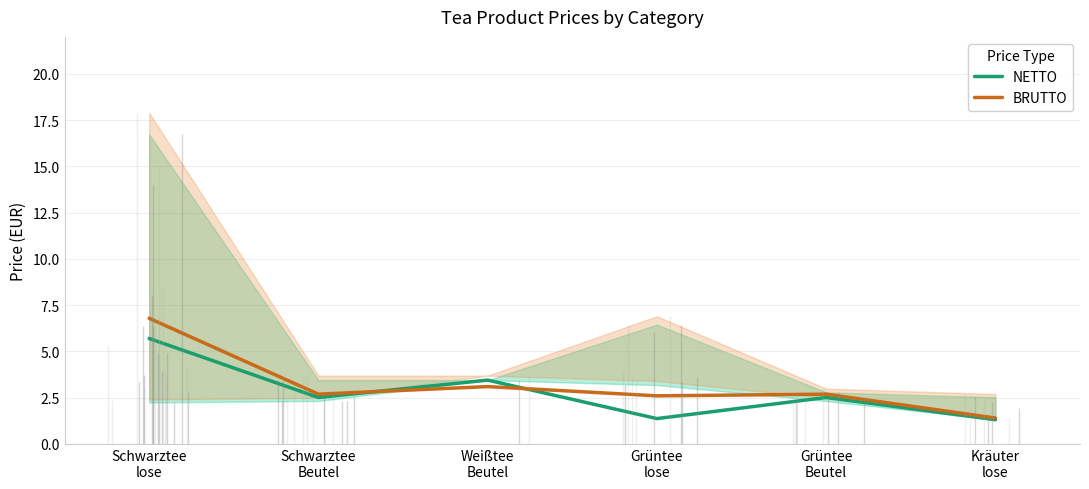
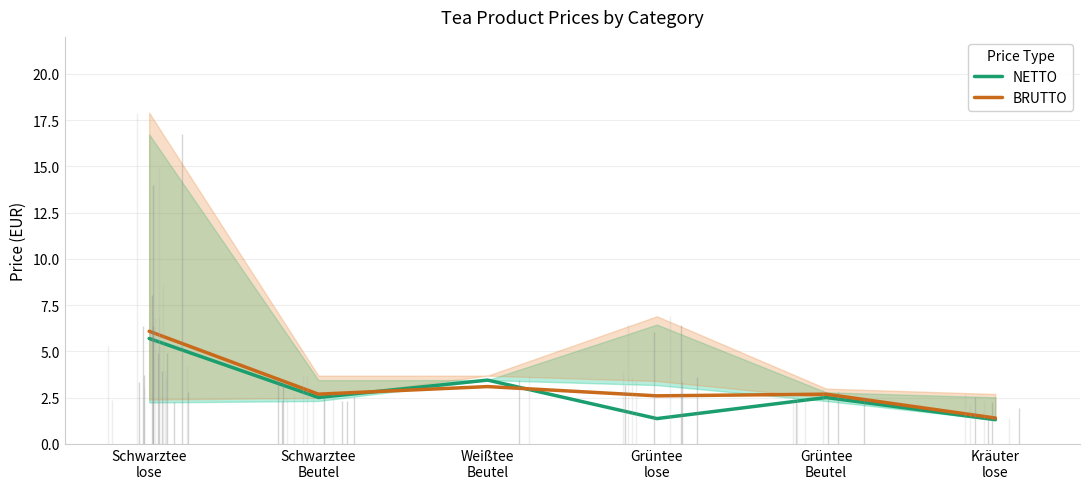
  {
    "NETTO": {
      "Schwarztee lose": 5.7,
      "Schwarztee Beutel": 2.5,
      "Grüntee lose": 1.4,
      "Grüntee Beutel": 2.5
    },
    "BRUTTO": {
-     "Schwarztee lose": 6.8,
+     "Schwarztee lose": 6.1,
      "Schwarztee Beutel": 2.7,
      "Weißtee Beutel": 3.1,
      "Grüntee lose": 2.6
    }
  }
